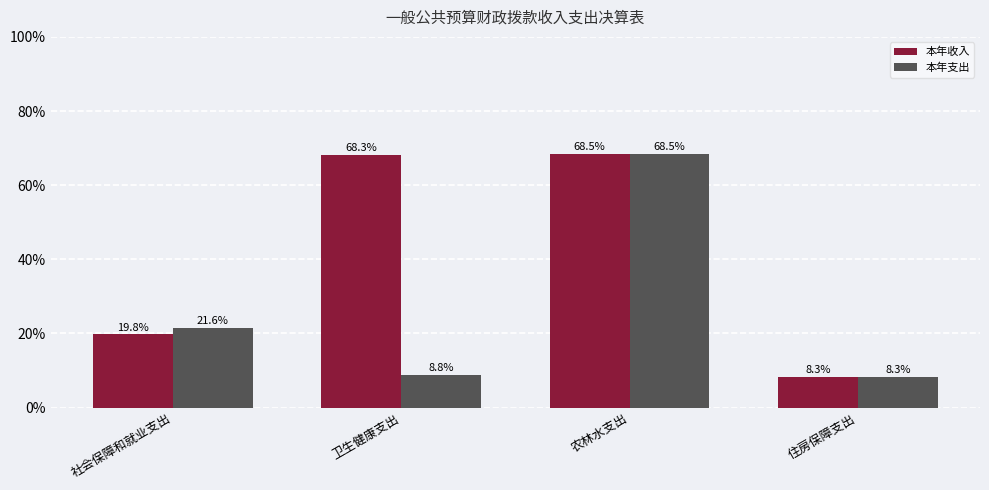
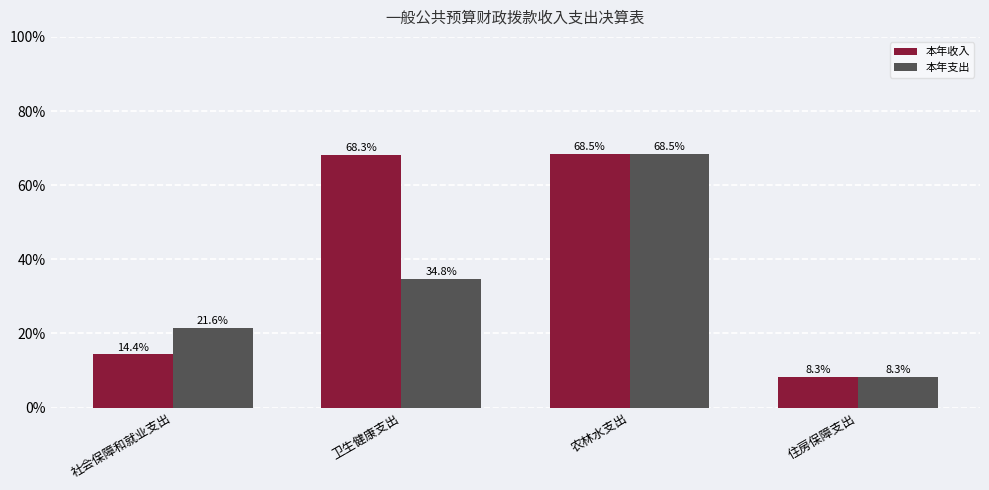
  {
    "本年收入": {
-     "社会保障和就业支出": "19.8%",
+     "社会保障和就业支出": "14.4%",
      "卫生健康支出": "68.3%",
      "农林水支出": "68.5%",
      "住房保障支出": "8.3%"
    },
    "本年支出": {
      "社会保障和就业支出": "21.6%",
-     "卫生健康支出": "8.8%",
+     "卫生健康支出": "34.8%",
      "农林水支出": "68.5%",
      "住房保障支出": "8.3%"
    }
  }
